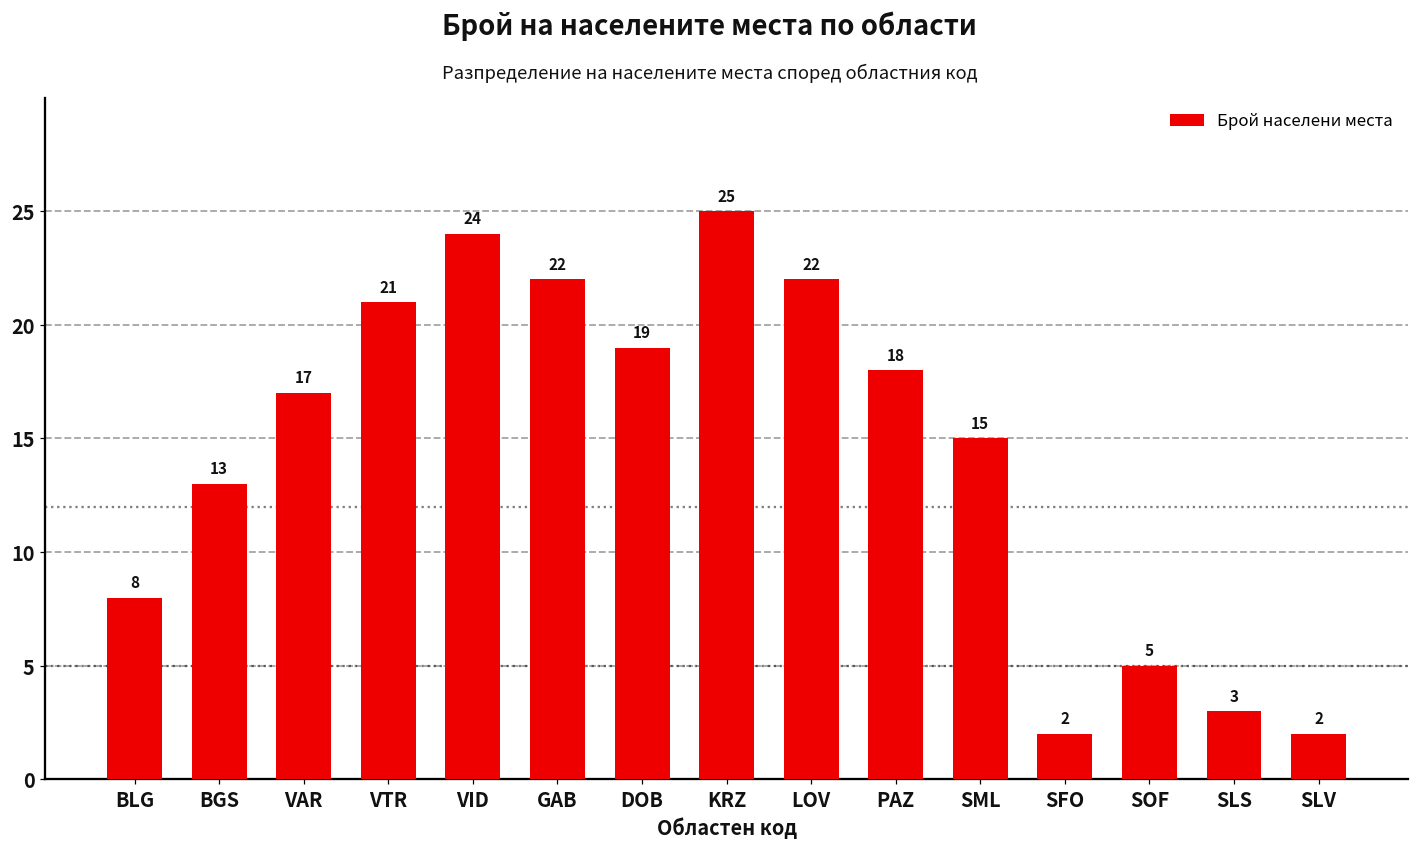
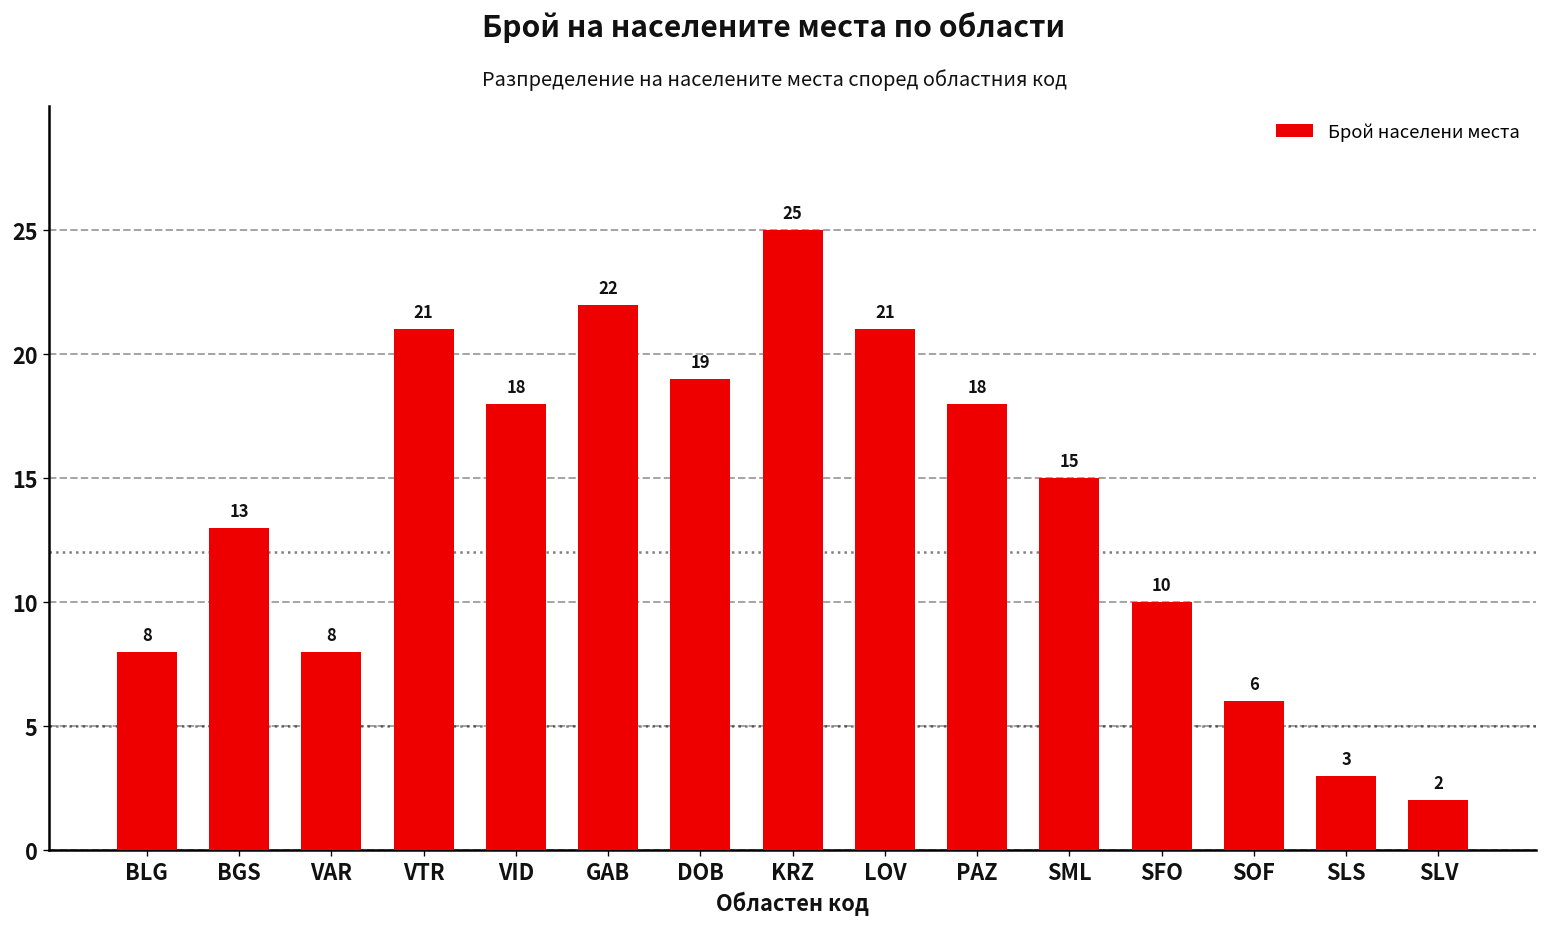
  {
    "BLG": 8,
    "BGS": 13,
-   "VAR": 17,
+   "VAR": 8,
    "VTR": 21,
-   "VID": 24,
+   "VID": 18,
    "GAB": 22,
    "DOB": 19,
    "KRZ": 25,
-   "LOV": 22,
+   "LOV": 21,
    "PAZ": 18,
    "SML": 15,
-   "SFO": 2,
-   "SOF": 5,
+   "SFO": 10,
+   "SOF": 6,
    "SLS": 3,
    "SLV": 2
  }
